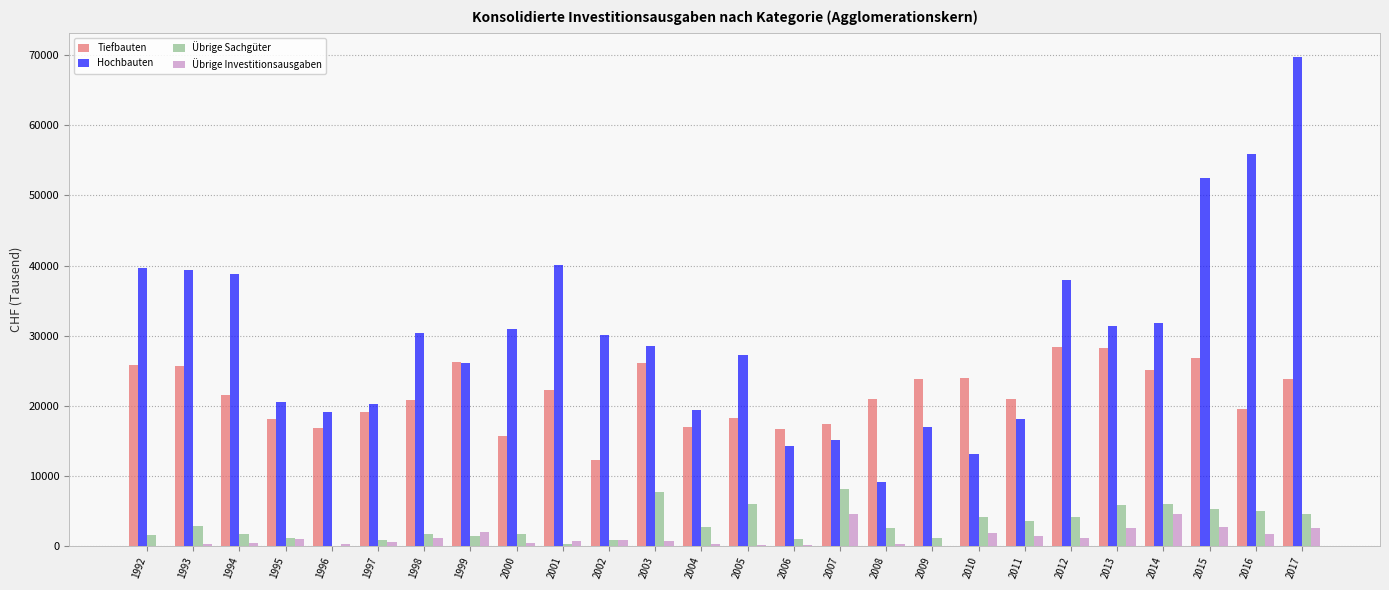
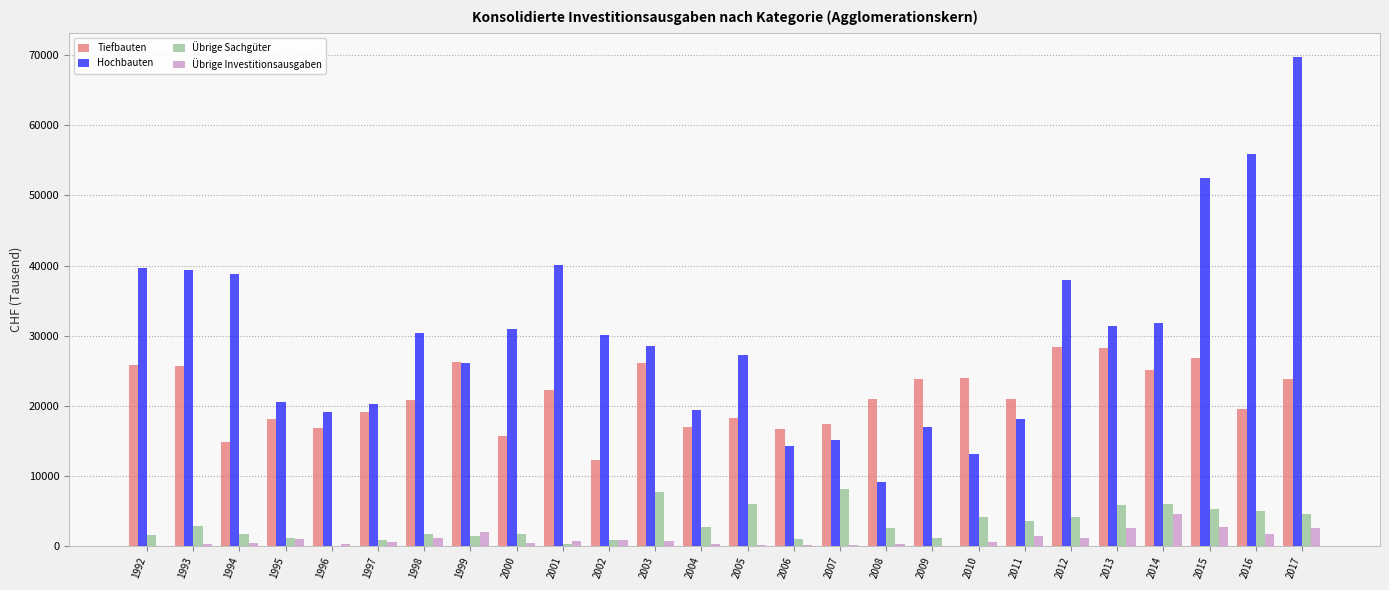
  {
    "Tiefbauten": {
      "1992": 26000,
      "1993": 26000,
-     "1994": 21000,
+     "1994": 15000,
      "1995": 18000,
      "1996": 17000,
      "1997": 19000,
      "1998": 21000,
      "1999": 26000,
      "2000": 16000,
      "2001": 22000,
      "2002": 12000,
      "2003": 26000,
      "2004": 17000,
      "2005": 18000,
      "2006": 17000,
      "2007": 17000,
      "2008": 21000,
      "2009": 24000,
      "2010": 24000,
      "2011": 21000,
      "2012": 28000,
      "2013": 28000,
      "2014": 25000,
      "2015": 27000,
      "2016": 20000,
      "2017": 24000
    },
    "Hochbauten": {
      "1992": 40000,
      "1993": 39000,
      "1994": 39000,
      "1995": 20000,
      "1996": 19000,
      "1997": 20000,
      "1998": 30000,
      "1999": 26000,
      "2000": 31000,
      "2001": 40000,
      "2002": 30000,
      "2003": 29000,
      "2004": 19000,
      "2005": 27000,
      "2006": 14000,
      "2007": 15000,
      "2008": 9000,
      "2009": 17000,
      "2010": 13000,
      "2011": 18000,
      "2012": 38000,
      "2013": 31000,
      "2014": 32000,
      "2015": 52000,
      "2016": 56000,
      "2017": 70000
    },
    "Übrige Sachgüter": {
      "1992": 2000,
      "1993": 3000,
      "1994": 2000,
      "1995": 1000,
      "1997": 1000,
      "1998": 2000,
      "1999": 2000,
      "2000": 2000,
      "2001": 0,
      "2002": 1000,
      "2003": 8000,
      "2004": 3000,
      "2005": 6000,
      "2006": 1000,
      "2007": 8000,
      "2008": 3000,
      "2009": 1000,
      "2010": 4000,
      "2011": 4000,
      "2012": 4000,
      "2013": 6000,
      "2014": 6000,
      "2015": 5000,
      "2016": 5000,
      "2017": 5000
    },
    "Übrige Investitionsausgaben": {
      "1993": 0,
      "1994": 0,
      "1995": 1000,
      "1997": 1000,
      "1998": 1000,
      "1999": 2000,
      "2000": 1000,
      "2001": 1000,
      "2002": 1000,
      "2003": 1000,
-     "2007": 5000,
-     "2010": 2000,
+     "2007": 0,
+     "2010": 1000,
      "2011": 1000,
      "2012": 1000,
      "2013": 3000,
      "2014": 5000,
      "2015": 3000,
      "2016": 2000,
      "2017": 3000
    }
  }
